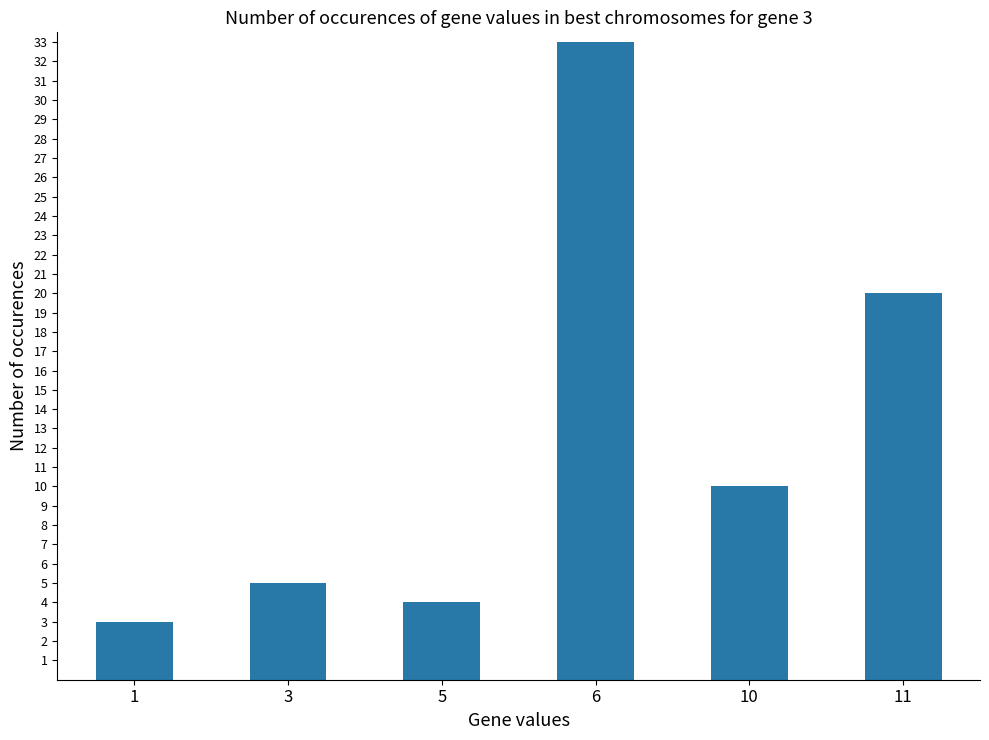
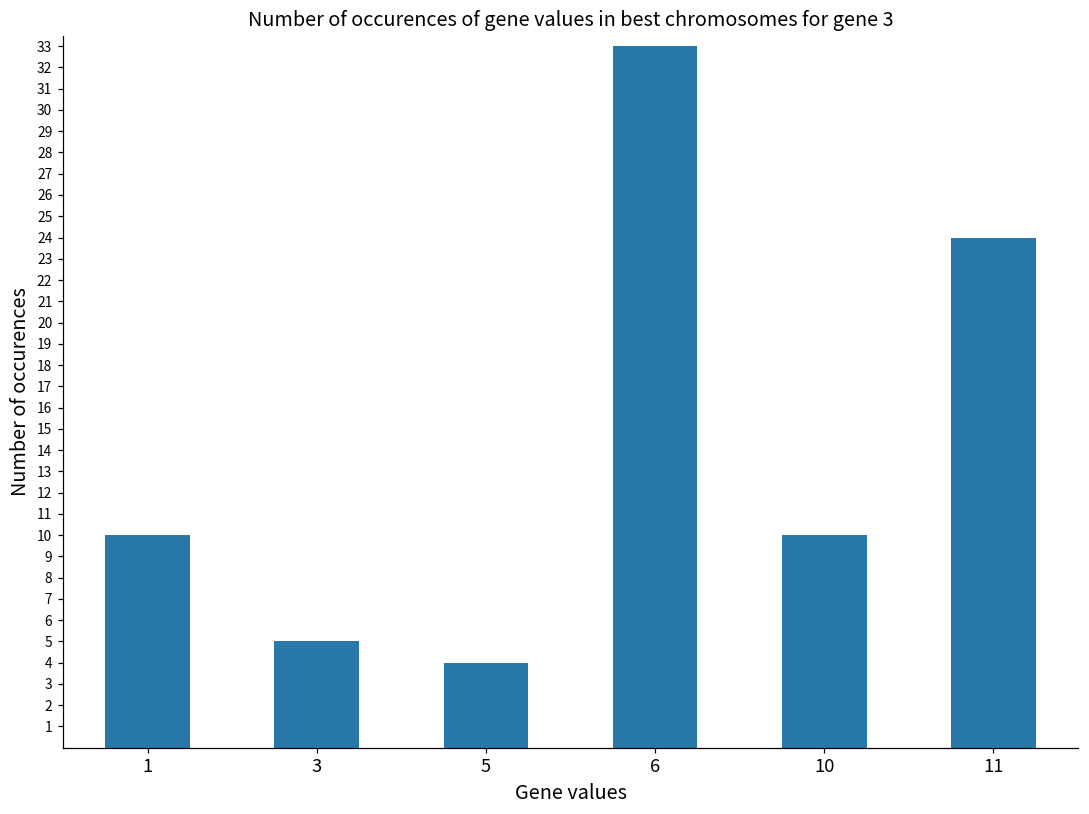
  {
-   "1": 3,
+   "1": 10,
    "3": 5,
    "5": 4,
    "6": 33,
    "10": 10,
-   "11": 20
+   "11": 24
  }
